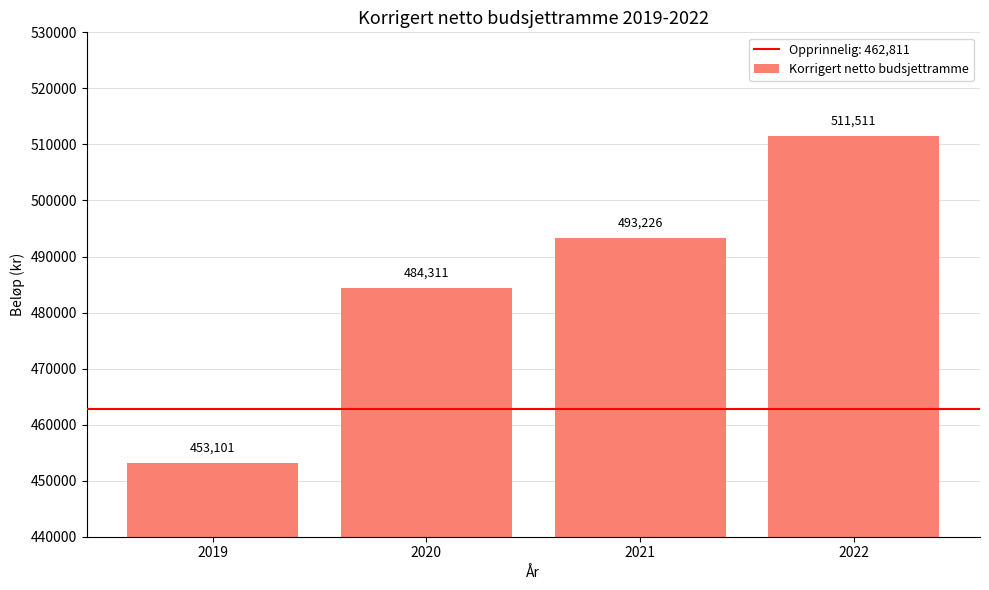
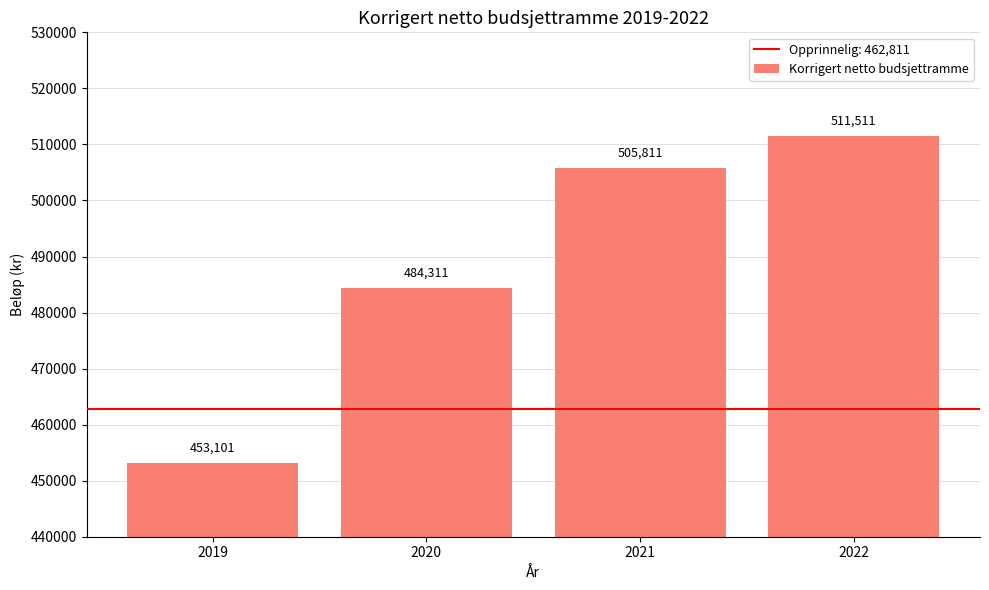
  {
    "2019": "453,101",
    "2020": "484,311",
-   "2021": "493,226",
+   "2021": "505,811",
    "2022": "511,511"
  }
